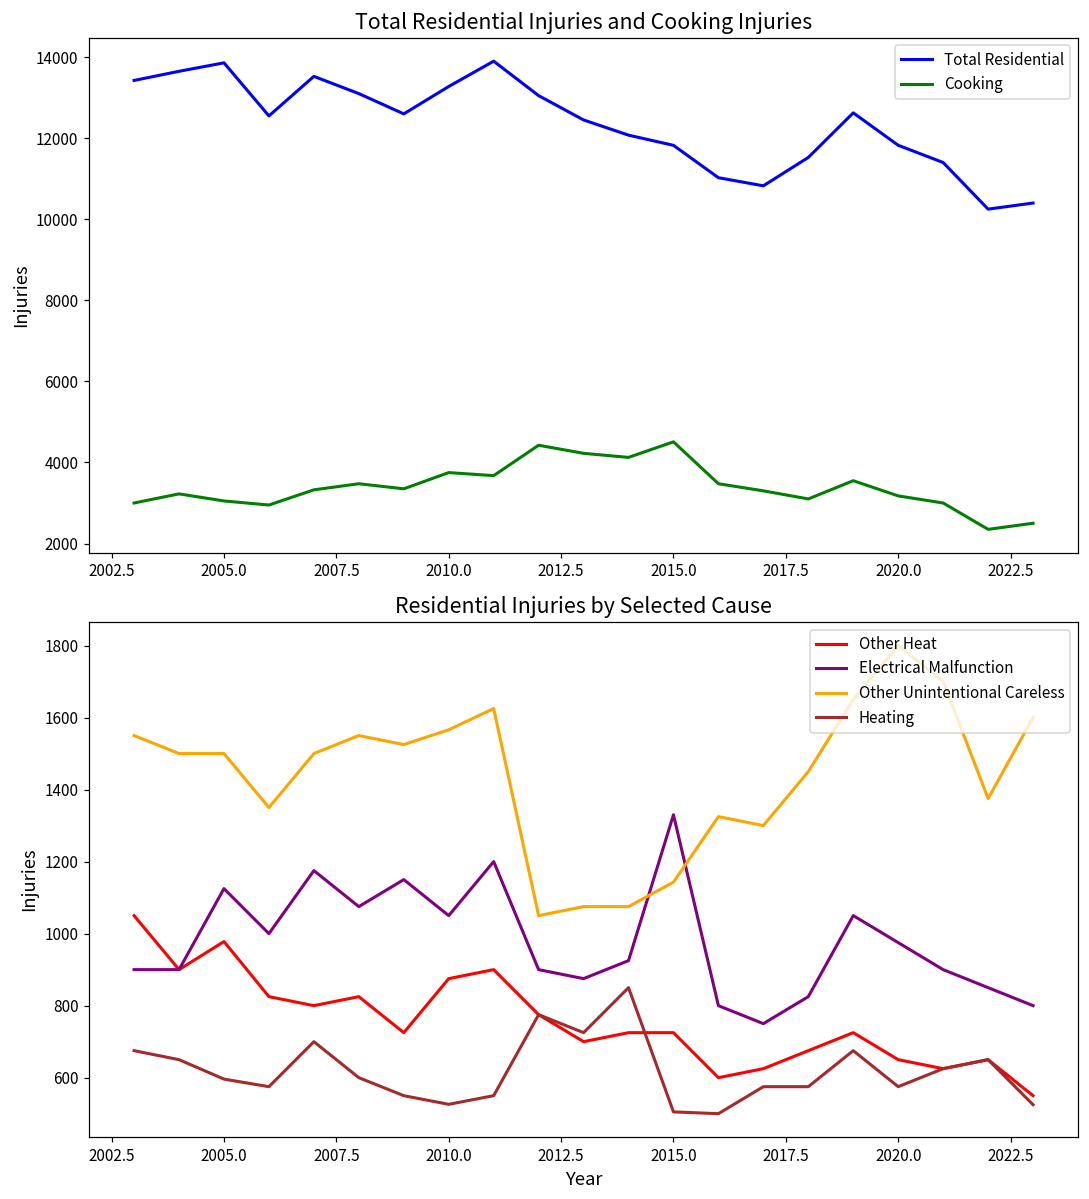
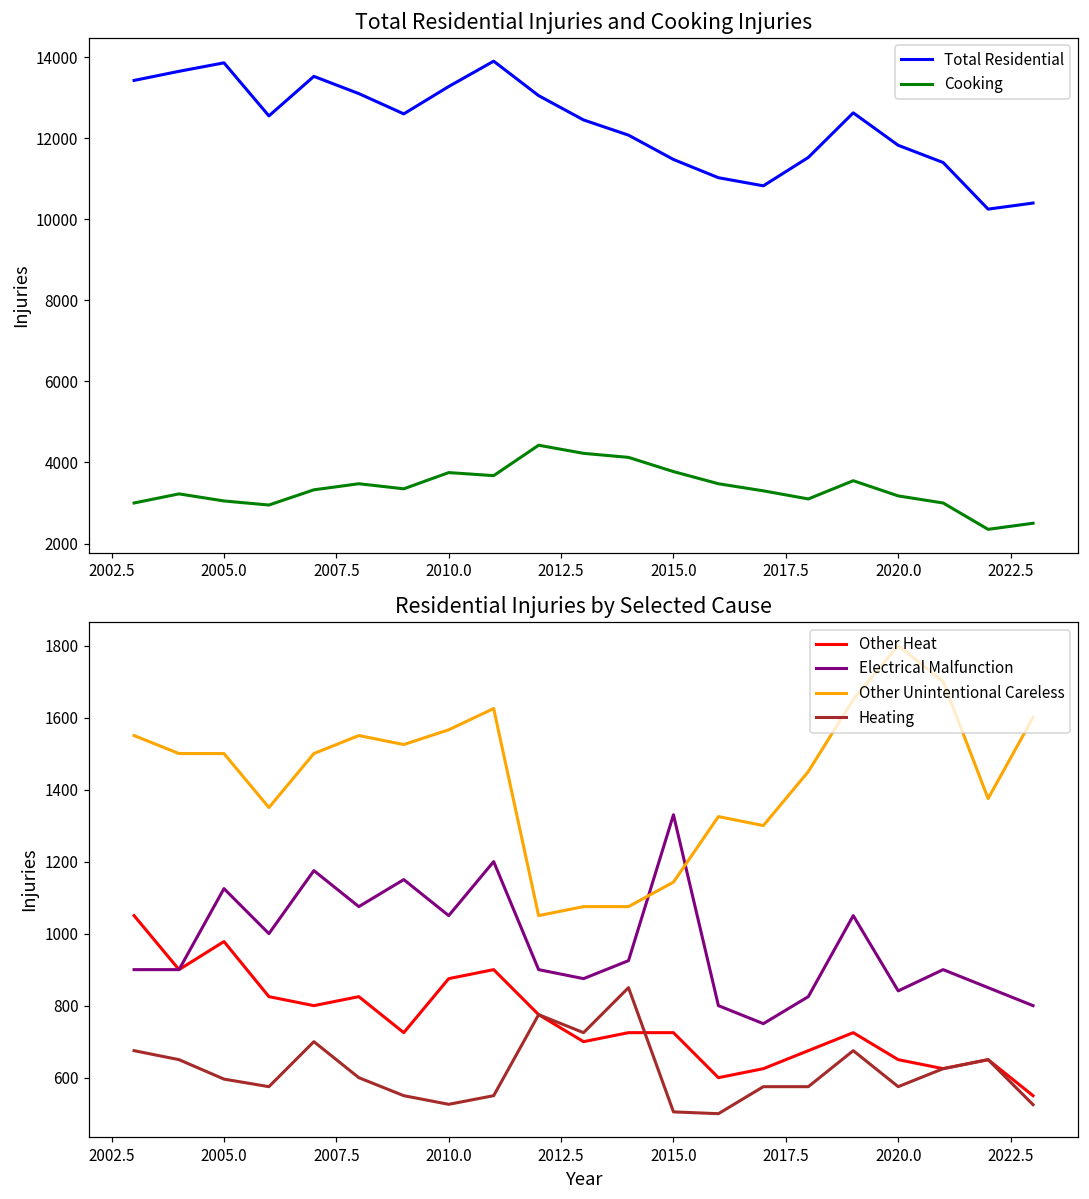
  {
    "Total Residential Injuries and Cooking Injuries": {
      "Total Residential": {
        "2005.0": 13900,
        "2010.0": 13300,
-       "2015.0": 11800,
+       "2015.0": 11500,
        "2020.0": 11800
      },
      "Cooking": {
        "2005.0": 3100,
        "2010.0": 3800,
-       "2015.0": 4500,
+       "2015.0": 3800,
        "2020.0": 3200
      }
    },
    "Residential Injuries by Selected Cause": {
      "Other Heat": {
        "2005.0": 980,
        "2010.0": 880,
        "2015.0": 730,
        "2020.0": 650
      },
      "Electrical Malfunction": {
        "2005.0": 1130,
        "2010.0": 1050,
        "2015.0": 1330,
-       "2020.0": 980
+       "2020.0": 840
      },
      "Other Unintentional Careless": {
        "2005.0": 1500,
        "2010.0": 1570,
        "2015.0": 1140
      },
      "Heating": {
        "2005.0": 600,
        "2010.0": 530,
        "2015.0": 510,
        "2020.0": 580
      }
    }
  }
